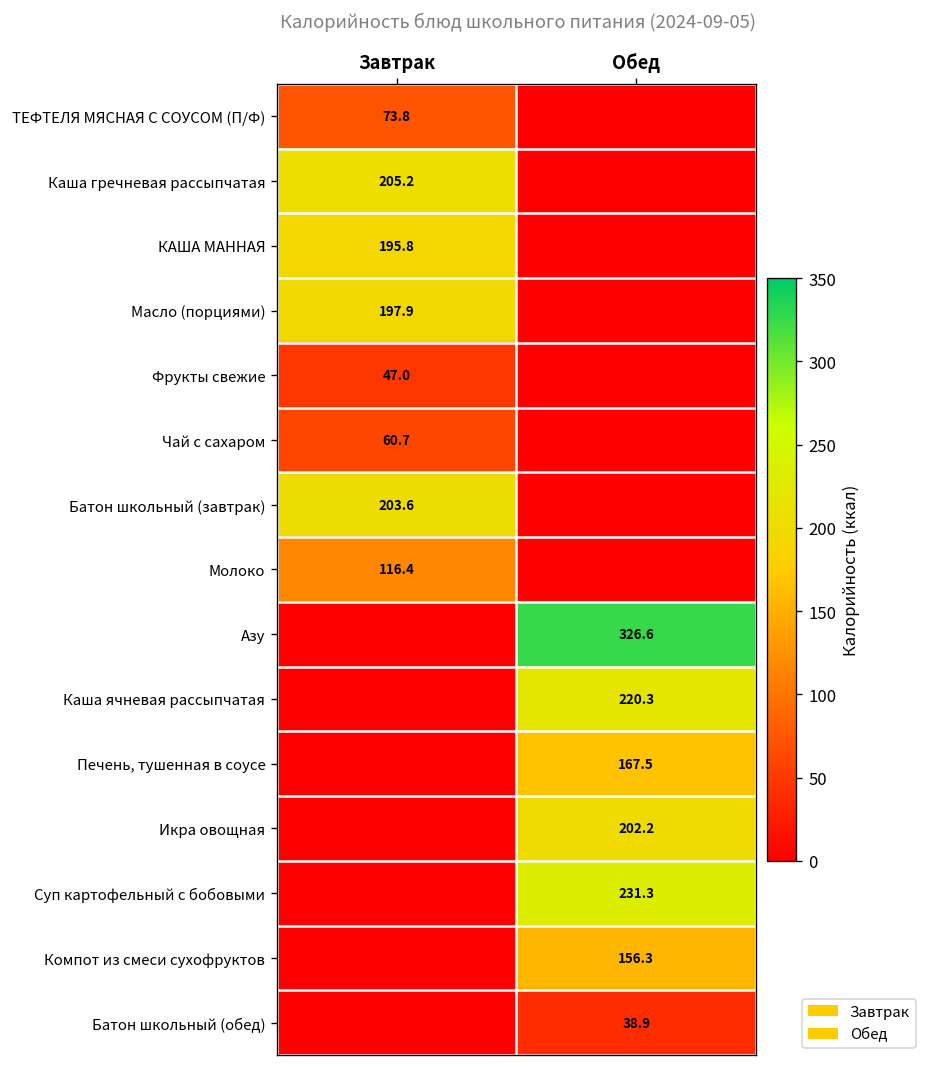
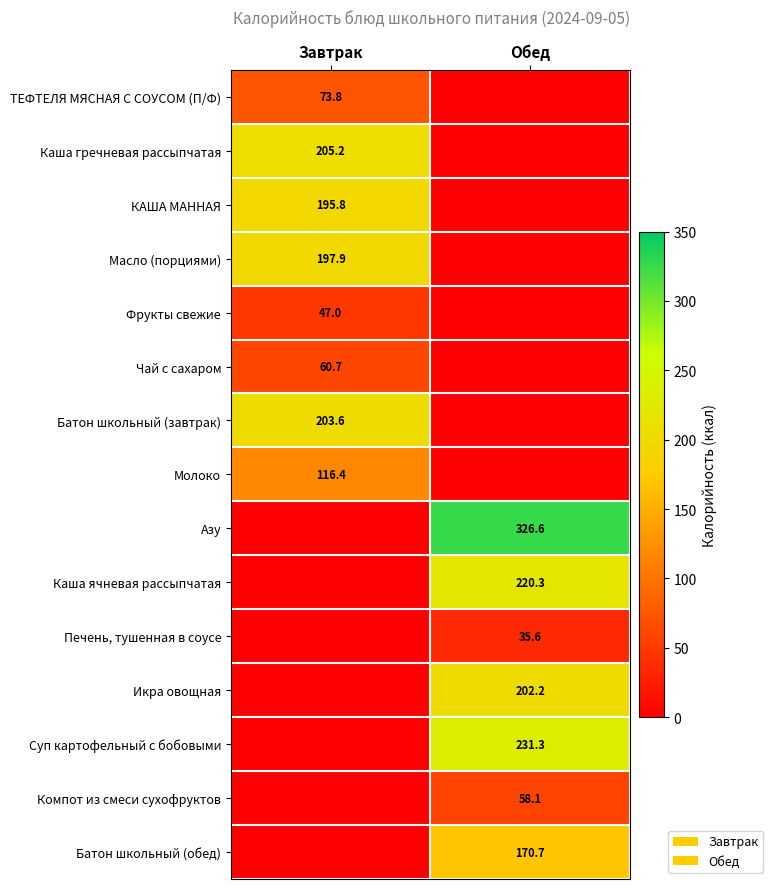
  {
    "ТЕФТЕЛЯ МЯСНАЯ С СОУСОМ (П/Ф)": {
      "Завтрак": 73.8
    },
    "Каша гречневая рассыпчатая": {
      "Завтрак": 205.2
    },
    "КАША МАННАЯ": {
      "Завтрак": 195.8
    },
    "Масло (порциями)": {
      "Завтрак": 197.9
    },
    "Фрукты свежие": {
      "Завтрак": 47.0
    },
    "Чай с сахаром": {
      "Завтрак": 60.7
    },
    "Батон школьный (завтрак)": {
      "Завтрак": 203.6
    },
    "Молоко": {
      "Завтрак": 116.4
    },
    "Азу": {
      "Обед": 326.6
    },
    "Каша ячневая рассыпчатая": {
      "Обед": 220.3
    },
    "Печень, тушенная в соусе": {
-     "Обед": 167.5
+     "Обед": 35.6
    },
    "Икра овощная": {
      "Обед": 202.2
    },
    "Суп картофельный с бобовыми": {
      "Обед": 231.3
    },
    "Компот из смеси сухофруктов": {
-     "Обед": 156.3
+     "Обед": 58.1
    },
    "Батон школьный (обед)": {
-     "Обед": 38.9
+     "Обед": 170.7
    }
  }
